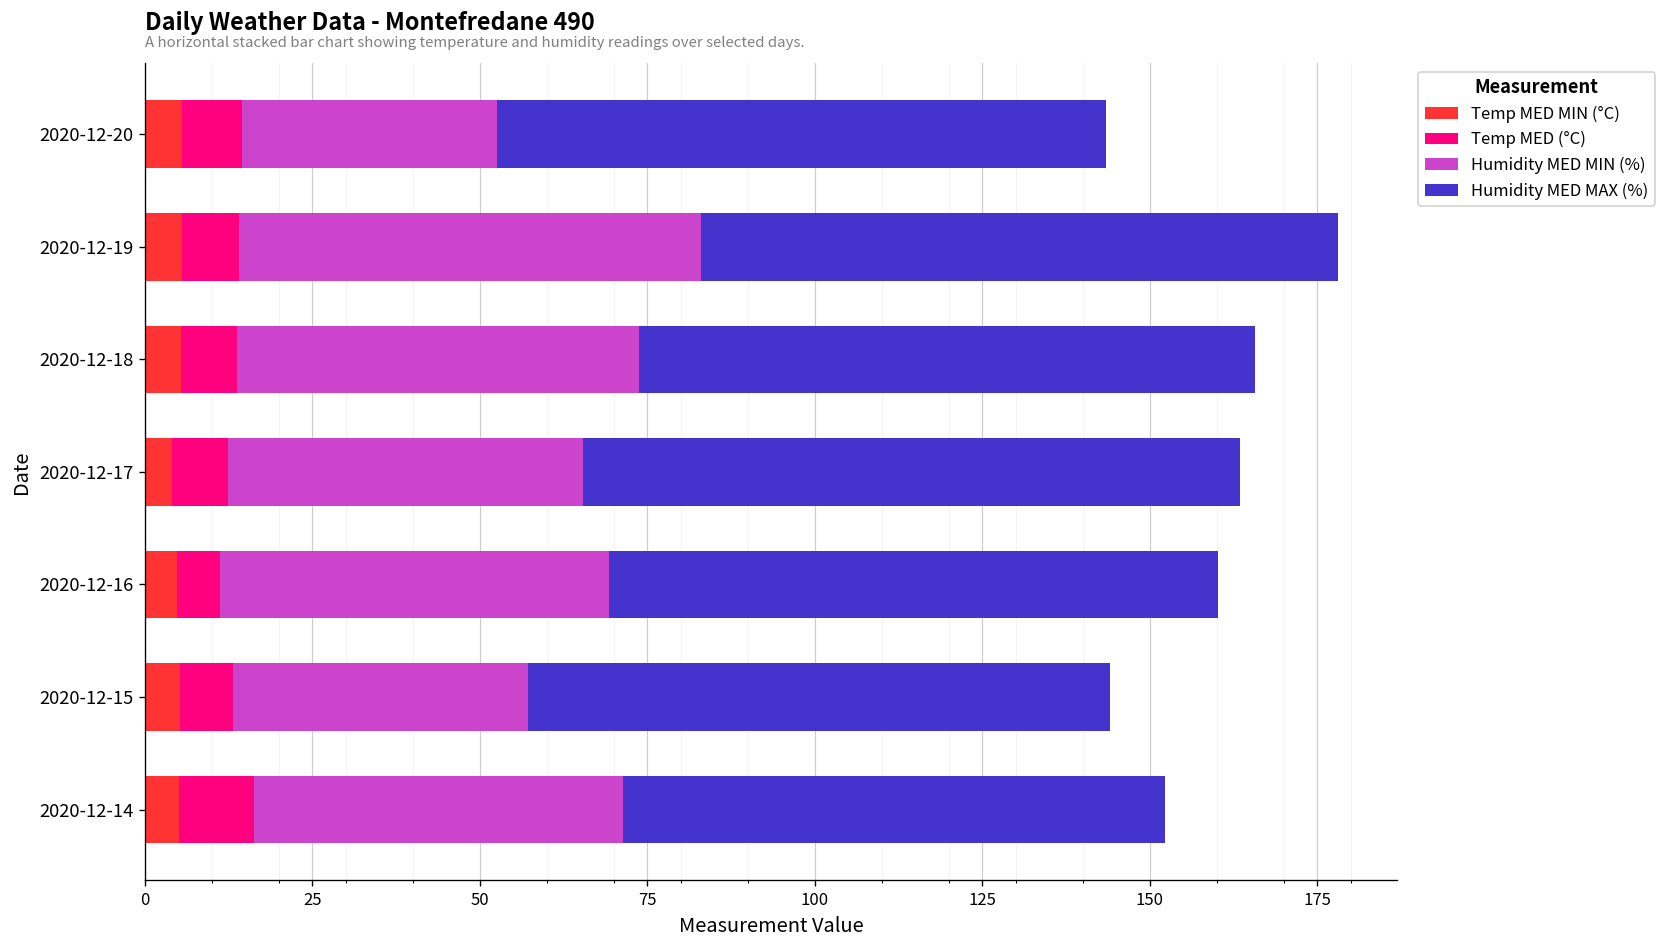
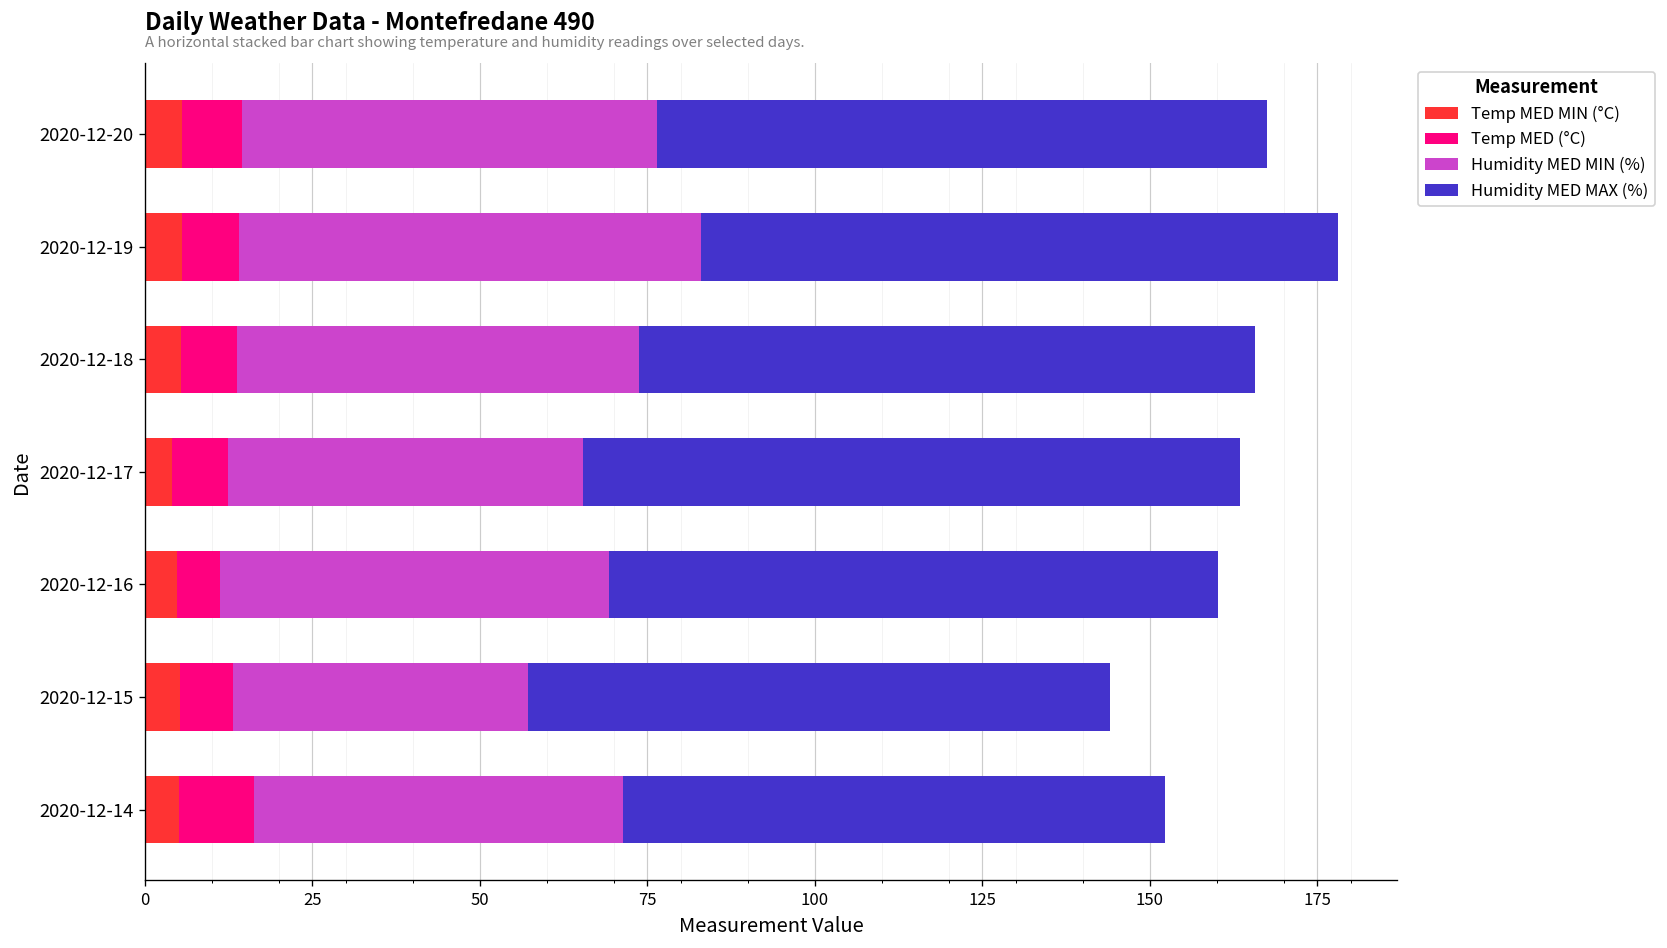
  {
    "Temp MED MIN (°C)": {
      "2020-12-20": 6,
      "2020-12-19": 6,
      "2020-12-18": 5,
      "2020-12-17": 4,
      "2020-12-16": 5,
      "2020-12-15": 5,
      "2020-12-14": 5
    },
    "Temp MED (°C)": {
      "2020-12-20": 9,
      "2020-12-19": 9,
      "2020-12-18": 8,
      "2020-12-17": 8,
      "2020-12-16": 6,
      "2020-12-15": 8,
      "2020-12-14": 11
    },
    "Humidity MED MIN (%)": {
-     "2020-12-20": 38,
+     "2020-12-20": 62,
      "2020-12-19": 69,
      "2020-12-18": 60,
      "2020-12-17": 53,
      "2020-12-16": 58,
      "2020-12-15": 44,
      "2020-12-14": 55
    },
    "Humidity MED MAX (%)": {
      "2020-12-20": 91,
      "2020-12-19": 95,
      "2020-12-18": 92,
      "2020-12-17": 98,
      "2020-12-16": 91,
      "2020-12-15": 87,
      "2020-12-14": 81
    }
  }
